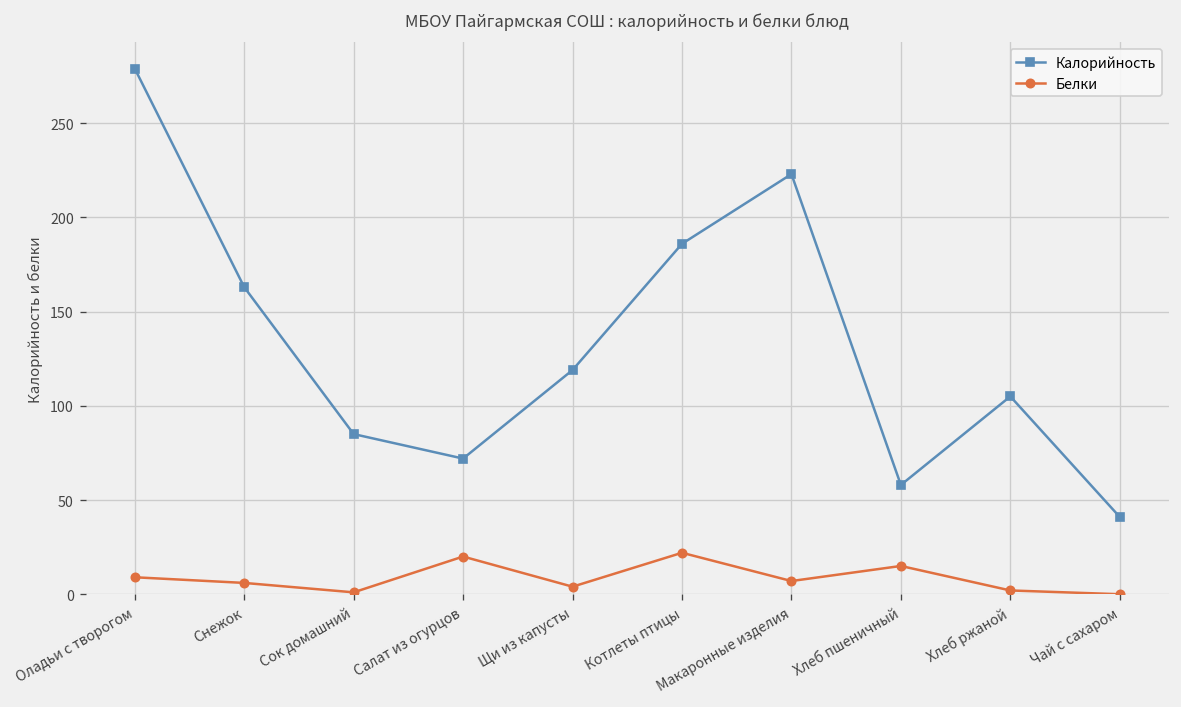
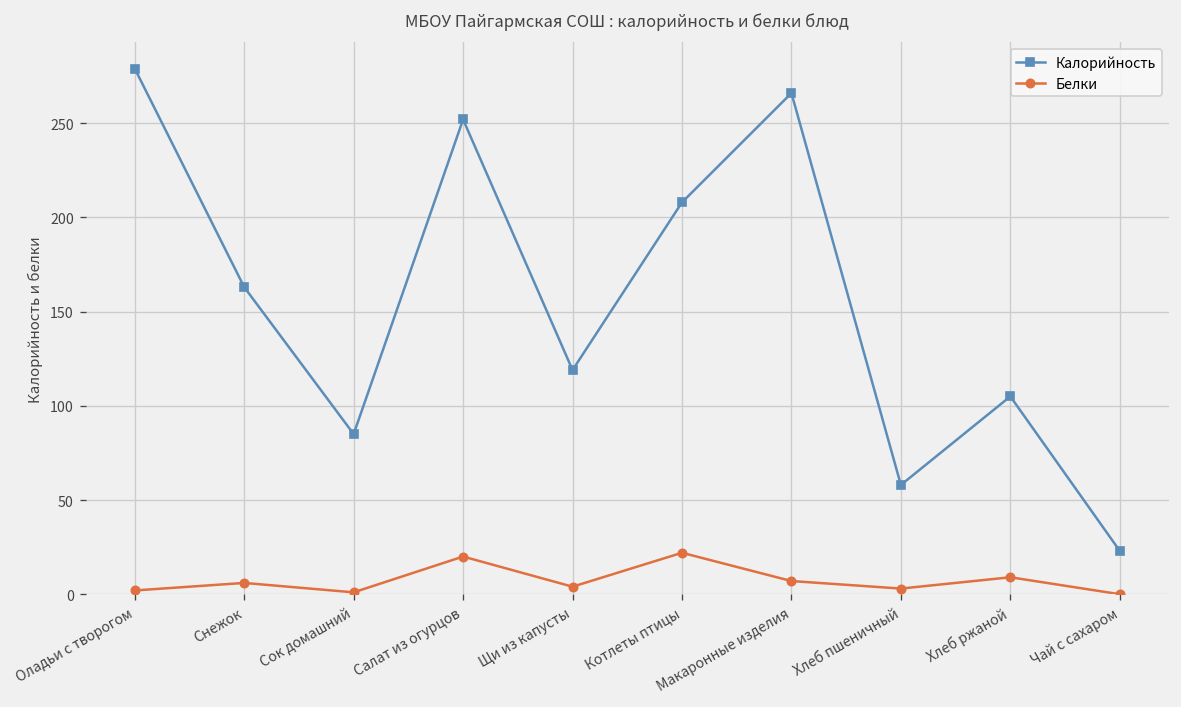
  {
    "Калорийность": {
      "Оладьи с творогом": 279,
      "Снежок": 163,
      "Сок домашний": 85,
-     "Салат из огурцов": 72,
+     "Салат из огурцов": 252,
      "Щи из капусты": 119,
-     "Котлеты птицы": 186,
-     "Макаронные изделия": 223,
+     "Котлеты птицы": 208,
+     "Макаронные изделия": 266,
      "Хлеб пшеничный": 58,
      "Хлеб ржаной": 105,
-     "Чай с сахаром": 41
+     "Чай с сахаром": 23
    },
    "Белки": {
-     "Оладьи с творогом": 9,
+     "Оладьи с творогом": 2,
      "Снежок": 6,
      "Сок домашний": 1,
      "Салат из огурцов": 20,
      "Щи из капусты": 4,
      "Котлеты птицы": 22,
      "Макаронные изделия": 7,
-     "Хлеб пшеничный": 15,
-     "Хлеб ржаной": 2,
+     "Хлеб пшеничный": 3,
+     "Хлеб ржаной": 9,
      "Чай с сахаром": 0
    }
  }
